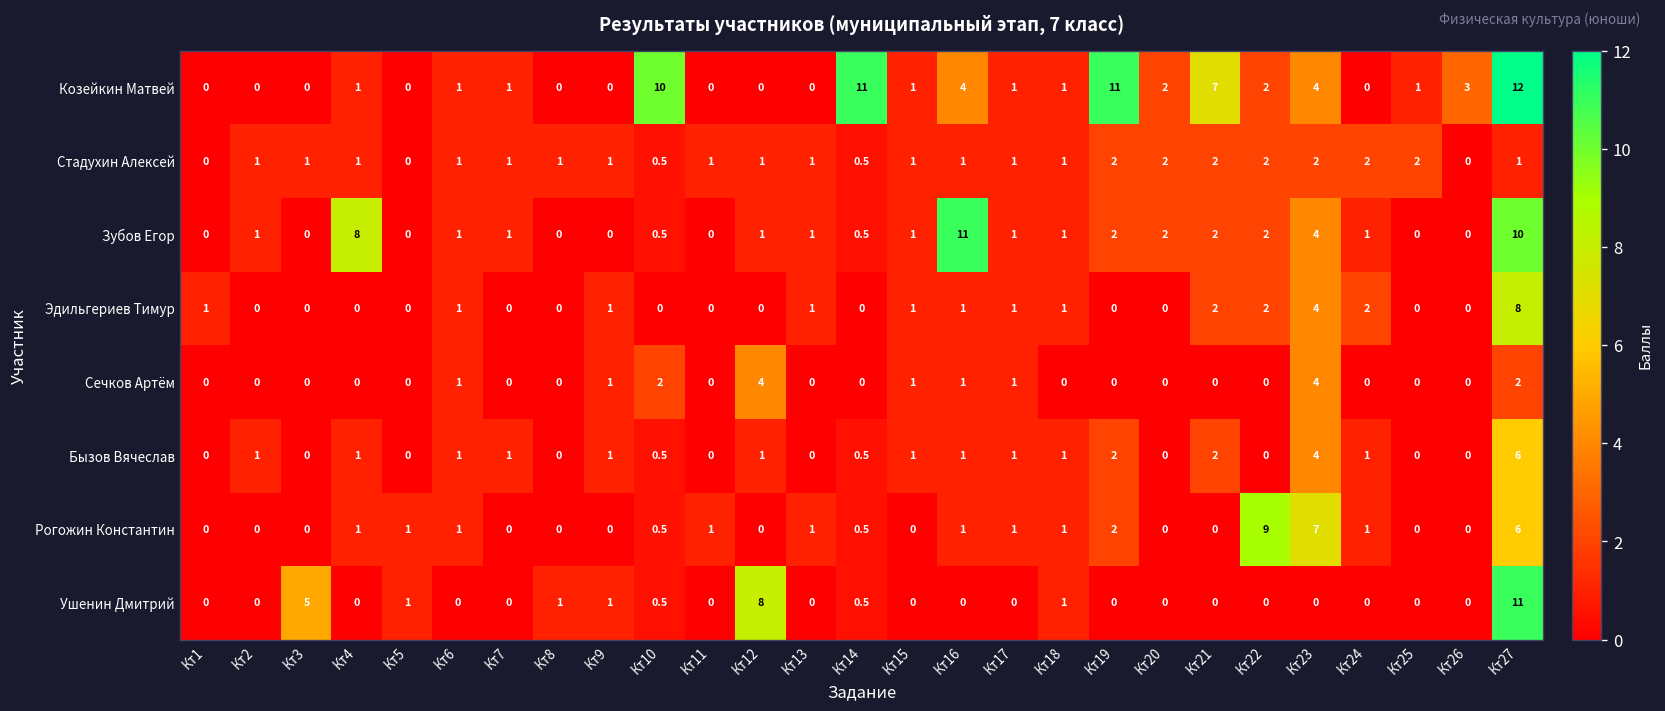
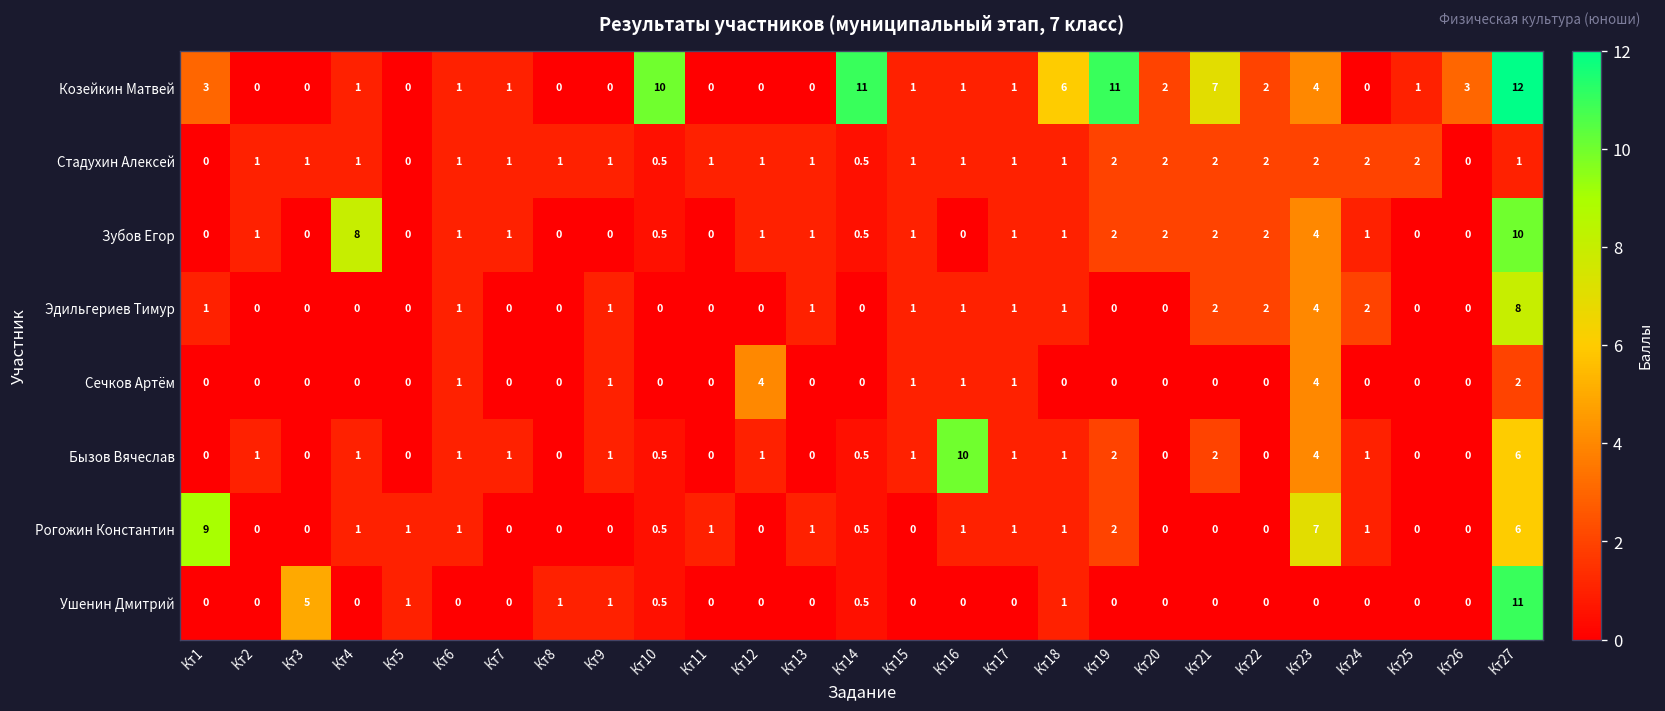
  {
    "Козейкин Матвей": {
-     "Кт1": 0,
+     "Кт1": 3,
      "Кт2": 0,
      "Кт3": 0,
      "Кт4": 1,
      "Кт5": 0,
      "Кт6": 1,
      "Кт7": 1,
      "Кт8": 0,
      "Кт9": 0,
      "Кт10": 10,
      "Кт11": 0,
      "Кт12": 0,
      "Кт13": 0,
      "Кт14": 11,
      "Кт15": 1,
-     "Кт16": 4,
+     "Кт16": 1,
      "Кт17": 1,
-     "Кт18": 1,
+     "Кт18": 6,
      "Кт19": 11,
      "Кт20": 2,
      "Кт21": 7,
      "Кт22": 2,
      "Кт23": 4,
      "Кт24": 0,
      "Кт25": 1,
      "Кт26": 3,
      "Кт27": 12
    },
    "Зубов Егор": {
      "Кт1": 0,
      "Кт2": 1,
      "Кт3": 0,
      "Кт4": 8,
      "Кт5": 0,
      "Кт6": 1,
      "Кт7": 1,
      "Кт8": 0,
      "Кт9": 0,
      "Кт10": 0.5,
      "Кт11": 0,
      "Кт12": 1,
      "Кт13": 1,
      "Кт14": 0.5,
      "Кт15": 1,
-     "Кт16": 11,
+     "Кт16": 0,
      "Кт17": 1,
      "Кт18": 1,
      "Кт19": 2,
      "Кт20": 2,
      "Кт21": 2,
      "Кт22": 2,
      "Кт23": 4,
      "Кт24": 1,
      "Кт25": 0,
      "Кт26": 0,
      "Кт27": 10
    },
    "Сечков Артём": {
      "Кт1": 0,
      "Кт2": 0,
      "Кт3": 0,
      "Кт4": 0,
      "Кт5": 0,
      "Кт6": 1,
      "Кт7": 0,
      "Кт8": 0,
      "Кт9": 1,
-     "Кт10": 2,
+     "Кт10": 0,
      "Кт11": 0,
      "Кт12": 4,
      "Кт13": 0,
      "Кт14": 0,
      "Кт15": 1,
      "Кт16": 1,
      "Кт17": 1,
      "Кт18": 0,
      "Кт19": 0,
      "Кт20": 0,
      "Кт21": 0,
      "Кт22": 0,
      "Кт23": 4,
      "Кт24": 0,
      "Кт25": 0,
      "Кт26": 0,
      "Кт27": 2
    },
    "Бызов Вячеслав": {
      "Кт1": 0,
      "Кт2": 1,
      "Кт3": 0,
      "Кт4": 1,
      "Кт5": 0,
      "Кт6": 1,
      "Кт7": 1,
      "Кт8": 0,
      "Кт9": 1,
      "Кт10": 0.5,
      "Кт11": 0,
      "Кт12": 1,
      "Кт13": 0,
      "Кт14": 0.5,
      "Кт15": 1,
-     "Кт16": 1,
+     "Кт16": 10,
      "Кт17": 1,
      "Кт18": 1,
      "Кт19": 2,
      "Кт20": 0,
      "Кт21": 2,
      "Кт22": 0,
      "Кт23": 4,
      "Кт24": 1,
      "Кт25": 0,
      "Кт26": 0,
      "Кт27": 6
    },
    "Рогожин Константин": {
-     "Кт1": 0,
+     "Кт1": 9,
      "Кт2": 0,
      "Кт3": 0,
      "Кт4": 1,
      "Кт5": 1,
      "Кт6": 1,
      "Кт7": 0,
      "Кт8": 0,
      "Кт9": 0,
      "Кт10": 0.5,
      "Кт11": 1,
      "Кт12": 0,
      "Кт13": 1,
      "Кт14": 0.5,
      "Кт15": 0,
      "Кт16": 1,
      "Кт17": 1,
      "Кт18": 1,
      "Кт19": 2,
      "Кт20": 0,
      "Кт21": 0,
-     "Кт22": 9,
+     "Кт22": 0,
      "Кт23": 7,
      "Кт24": 1,
      "Кт25": 0,
      "Кт26": 0,
      "Кт27": 6
    },
    "Ушенин Дмитрий": {
      "Кт1": 0,
      "Кт2": 0,
      "Кт3": 5,
      "Кт4": 0,
      "Кт5": 1,
      "Кт6": 0,
      "Кт7": 0,
      "Кт8": 1,
      "Кт9": 1,
      "Кт10": 0.5,
      "Кт11": 0,
-     "Кт12": 8,
+     "Кт12": 0,
      "Кт13": 0,
      "Кт14": 0.5,
      "Кт15": 0,
      "Кт16": 0,
      "Кт17": 0,
      "Кт18": 1,
      "Кт19": 0,
      "Кт20": 0,
      "Кт21": 0,
      "Кт22": 0,
      "Кт23": 0,
      "Кт24": 0,
      "Кт25": 0,
      "Кт26": 0,
      "Кт27": 11
    }
  }
